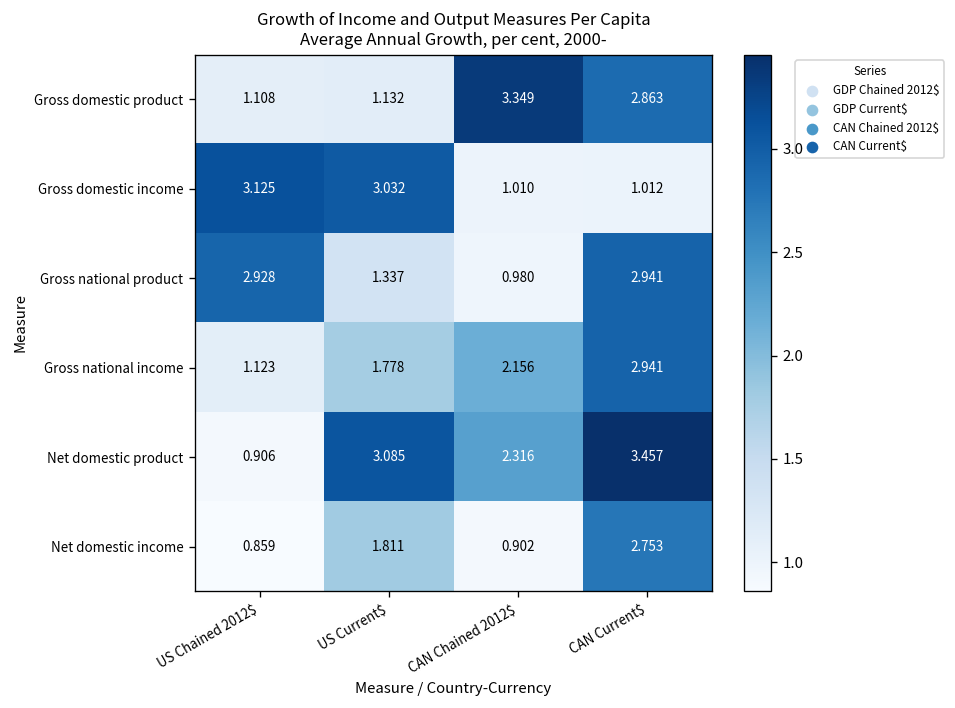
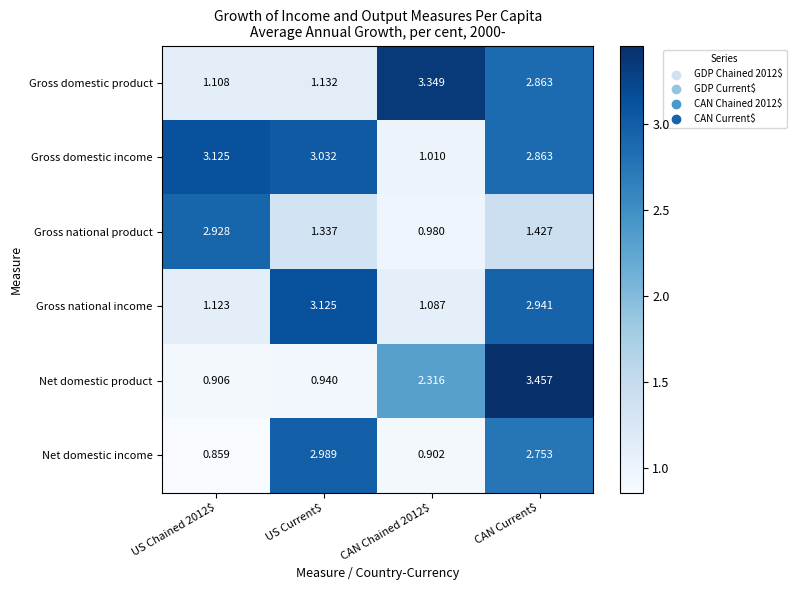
  {
    "Gross domestic product": {
      "US Chained 2012$": 1.108,
      "US Current$": 1.132,
      "CAN Chained 2012$": 3.349,
      "CAN Current$": 2.863
    },
    "Gross domestic income": {
      "US Chained 2012$": 3.125,
      "US Current$": 3.032,
      "CAN Chained 2012$": 1.010,
-     "CAN Current$": 1.012
+     "CAN Current$": 2.863
    },
    "Gross national product": {
      "US Chained 2012$": 2.928,
      "US Current$": 1.337,
      "CAN Chained 2012$": 0.980,
-     "CAN Current$": 2.941
+     "CAN Current$": 1.427
    },
    "Gross national income": {
      "US Chained 2012$": 1.123,
-     "US Current$": 1.778,
-     "CAN Chained 2012$": 2.156,
+     "US Current$": 3.125,
+     "CAN Chained 2012$": 1.087,
      "CAN Current$": 2.941
    },
    "Net domestic product": {
      "US Chained 2012$": 0.906,
-     "US Current$": 3.085,
+     "US Current$": 0.940,
      "CAN Chained 2012$": 2.316,
      "CAN Current$": 3.457
    },
    "Net domestic income": {
      "US Chained 2012$": 0.859,
-     "US Current$": 1.811,
+     "US Current$": 2.989,
      "CAN Chained 2012$": 0.902,
      "CAN Current$": 2.753
    }
  }
